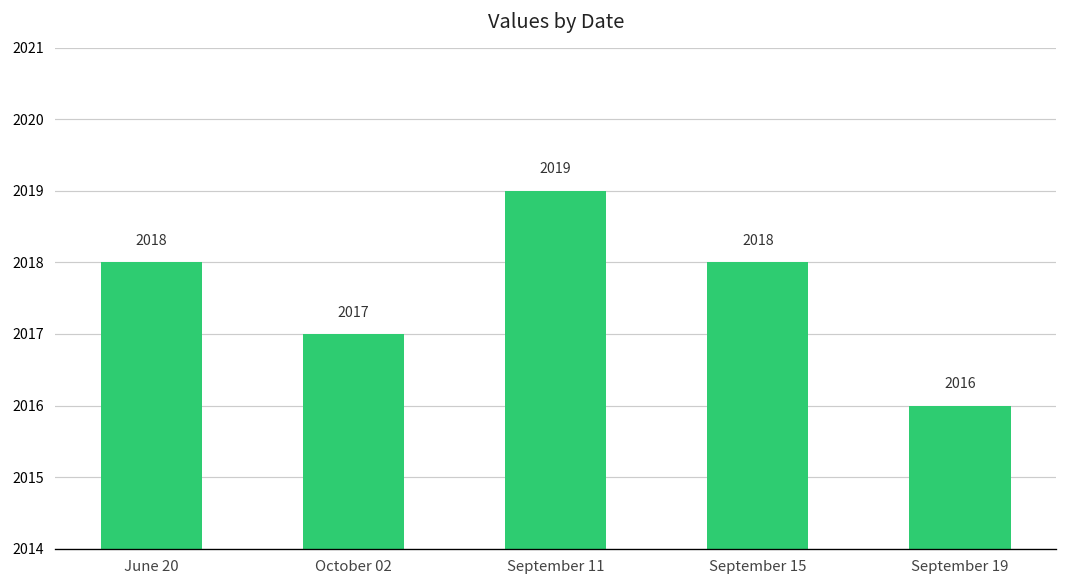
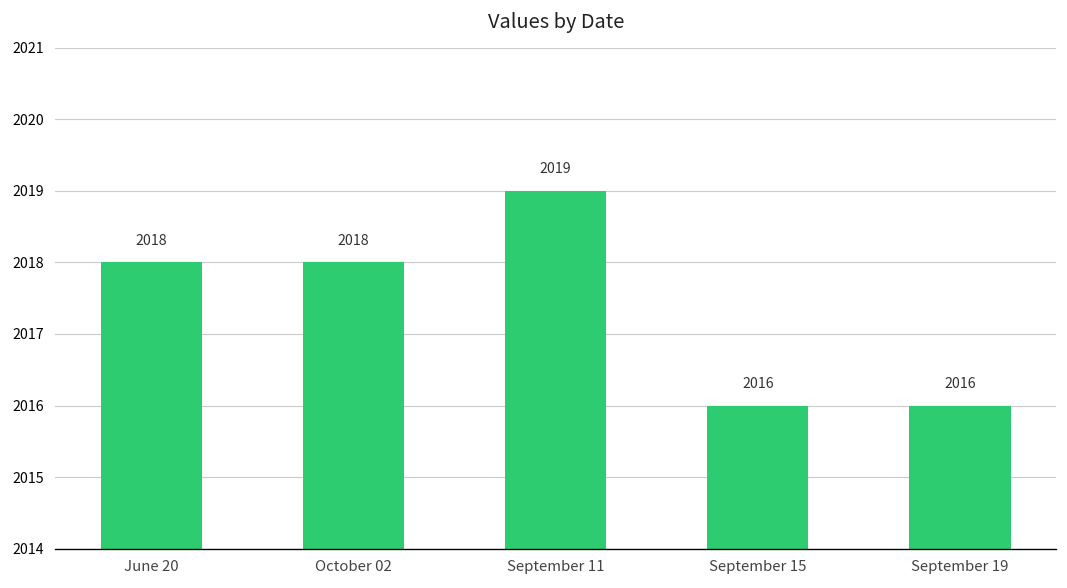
  {
    "June 20": 2018,
-   "October 02": 2017,
+   "October 02": 2018,
    "September 11": 2019,
-   "September 15": 2018,
+   "September 15": 2016,
    "September 19": 2016
  }
